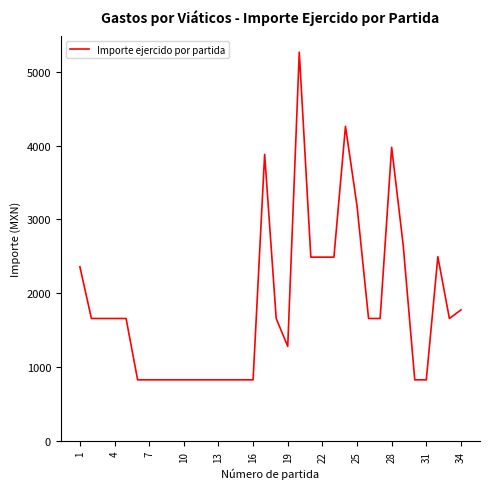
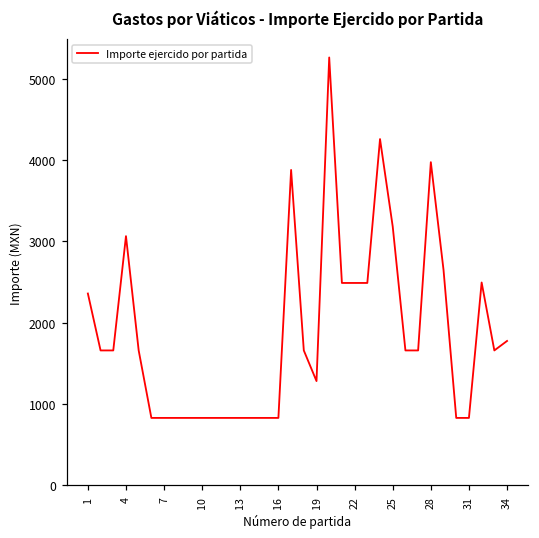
  {
    "1": 2400,
-   "4": 1700,
+   "4": 3100,
    "7": 800,
    "10": 800,
    "13": 800,
    "16": 800,
    "19": 1300,
    "22": 2500,
    "25": 3200,
    "28": 4000,
    "31": 800,
    "34": 1800
  }
